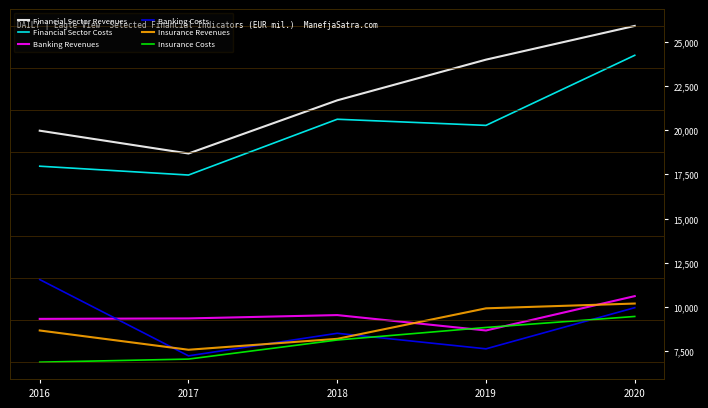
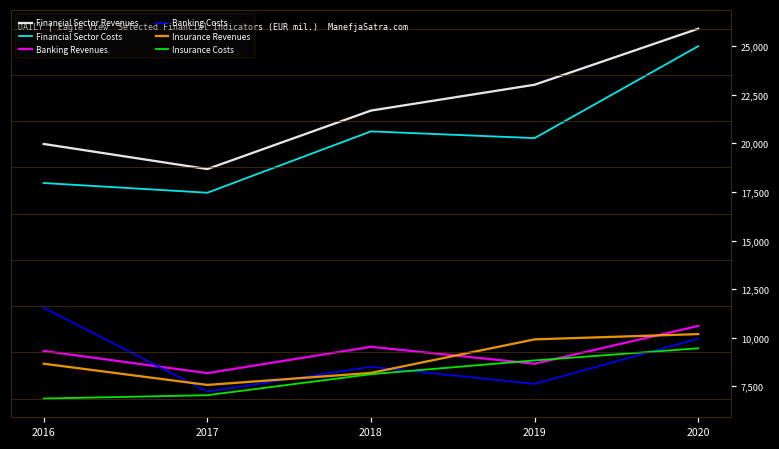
  {
    "Financial Sector Revenues": {
      "2016": "20,000",
      "2017": "18,700",
      "2018": "21,700",
-     "2019": "24,000",
+     "2019": "23,000",
      "2020": "25,900"
    },
    "Financial Sector Costs": {
      "2016": "18,000",
      "2017": "17,500",
      "2018": "20,600",
      "2019": "20,300",
-     "2020": "24,200"
+     "2020": "25,000"
    },
    "Banking Revenues": {
      "2016": "9,300",
-     "2017": "9,400",
+     "2017": "8,200",
      "2018": "9,500",
      "2019": "8,700",
      "2020": "10,600"
    },
    "Banking Costs": {
      "2016": "11,600",
      "2017": "7,200",
      "2018": "8,500",
      "2019": "7,600",
      "2020": "10,000"
    },
    "Insurance Revenues": {
      "2016": "8,700",
      "2017": "7,600",
      "2019": "9,900",
      "2020": "10,200"
    },
    "Insurance Costs": {
      "2016": "6,900",
      "2017": "7,100",
      "2019": "8,800",
      "2020": "9,500"
    }
  }
